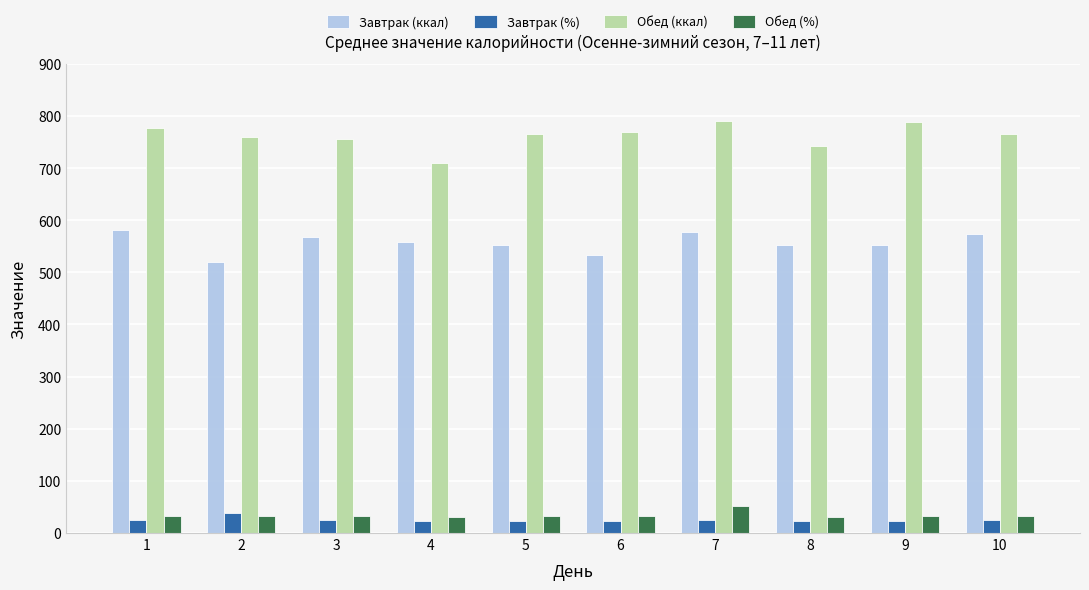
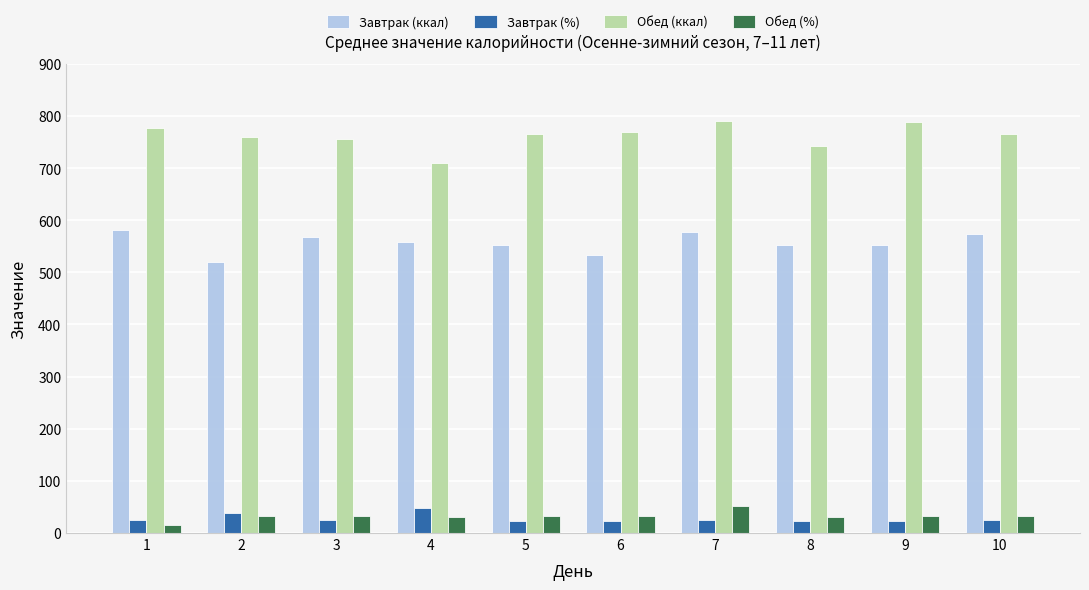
  {
    "Завтрак (ккал)": {
      "1": 580,
      "2": 520,
      "3": 570,
      "4": 560,
      "5": 550,
      "6": 530,
      "7": 580,
      "8": 550,
      "9": 550,
      "10": 570
    },
    "Завтрак (%)": {
      "1": 20,
      "2": 40,
      "3": 20,
-     "4": 20,
+     "4": 50,
      "5": 20,
      "6": 20,
      "7": 20,
      "8": 20,
      "9": 20,
      "10": 20
    },
    "Обед (ккал)": {
      "1": 780,
      "2": 760,
      "3": 760,
      "4": 710,
      "5": 760,
      "6": 770,
      "7": 790,
      "8": 740,
      "9": 790,
      "10": 770
    },
    "Обед (%)": {
-     "1": 30,
+     "1": 20,
      "2": 30,
      "3": 30,
      "4": 30,
      "5": 30,
      "6": 30,
      "7": 50,
      "8": 30,
      "9": 30,
      "10": 30
    }
  }
